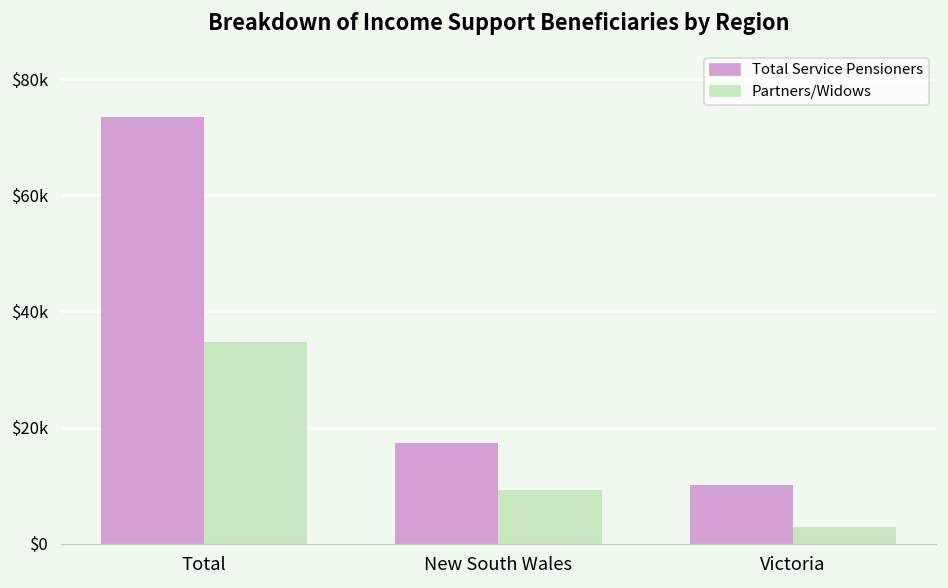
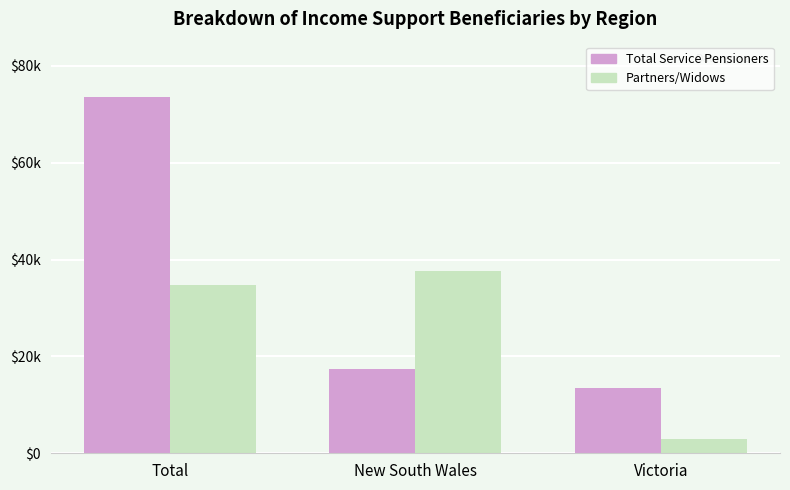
  {
    "Total Service Pensioners": {
      "Total": "$73000",
      "New South Wales": "$17000",
-     "Victoria": "$10000"
+     "Victoria": "$14000"
    },
    "Partners/Widows": {
      "Total": "$35000",
-     "New South Wales": "$9000",
+     "New South Wales": "$38000",
      "Victoria": "$3000"
    }
  }
